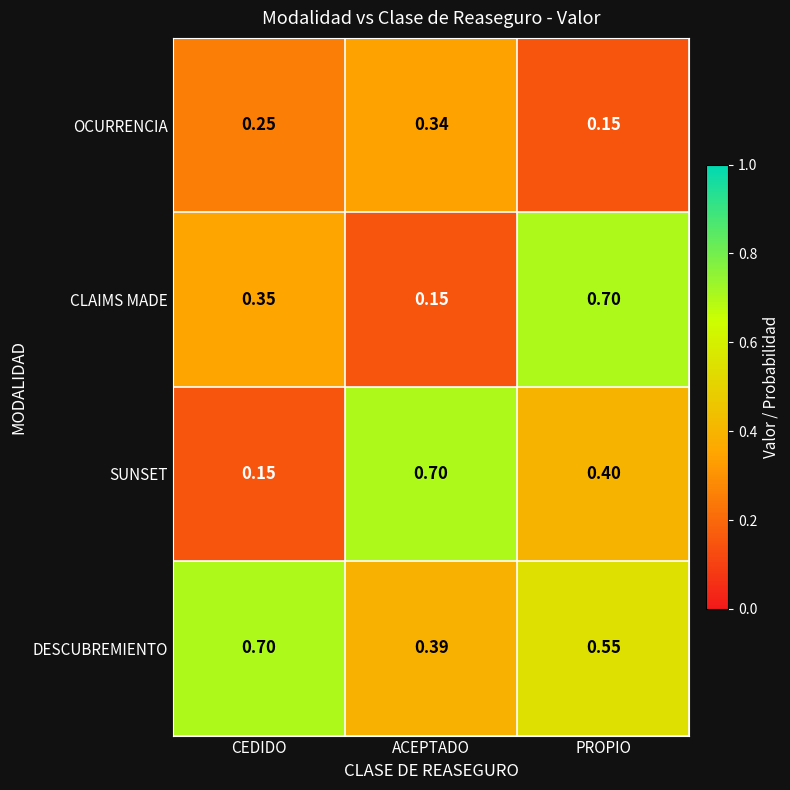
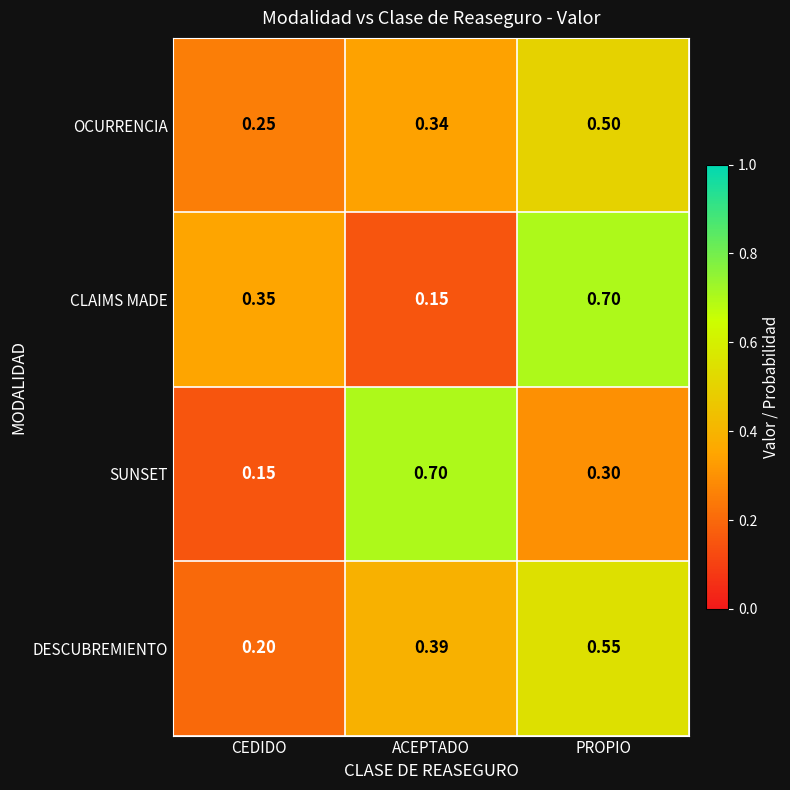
  {
    "OCURRENCIA": {
      "CEDIDO": 0.25,
      "ACEPTADO": 0.34,
-     "PROPIO": 0.15
+     "PROPIO": 0.50
    },
    "CLAIMS MADE": {
      "CEDIDO": 0.35,
      "ACEPTADO": 0.15,
      "PROPIO": 0.70
    },
    "SUNSET": {
      "CEDIDO": 0.15,
      "ACEPTADO": 0.70,
-     "PROPIO": 0.40
+     "PROPIO": 0.30
    },
    "DESCUBREMIENTO": {
-     "CEDIDO": 0.70,
+     "CEDIDO": 0.20,
      "ACEPTADO": 0.39,
      "PROPIO": 0.55
    }
  }
